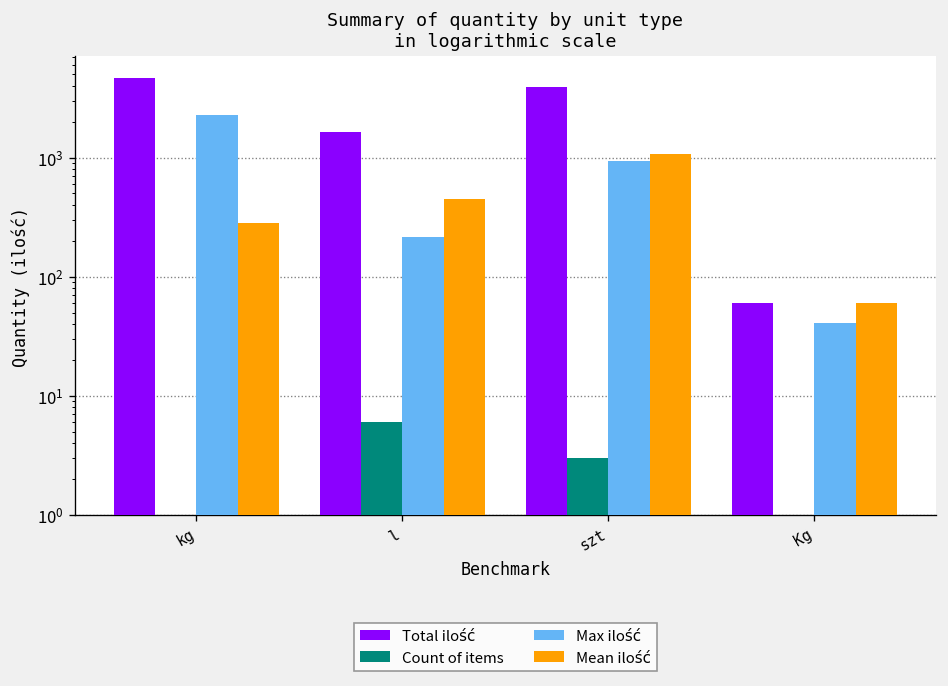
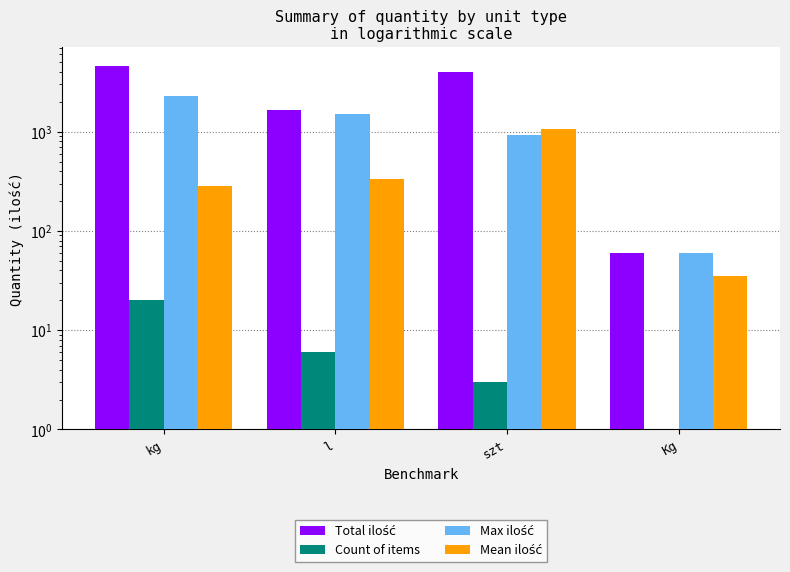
  {
    "Total ilość": {
      "kg": 5000,
      "l": 1600,
      "szt": 4000,
      "Kg": 60
    },
    "Count of items": {
-     "kg": 1,
+     "kg": 20,
      "l": 6,
      "szt": 3,
      "Kg": 1
    },
    "Max ilość": {
      "kg": 2300,
-     "l": 220,
+     "l": 1500,
      "szt": 900,
-     "Kg": 41
+     "Kg": 60
    },
    "Mean ilość": {
      "kg": 280,
-     "l": 500,
+     "l": 340,
      "szt": 1100,
-     "Kg": 60
+     "Kg": 35
    }
  }
